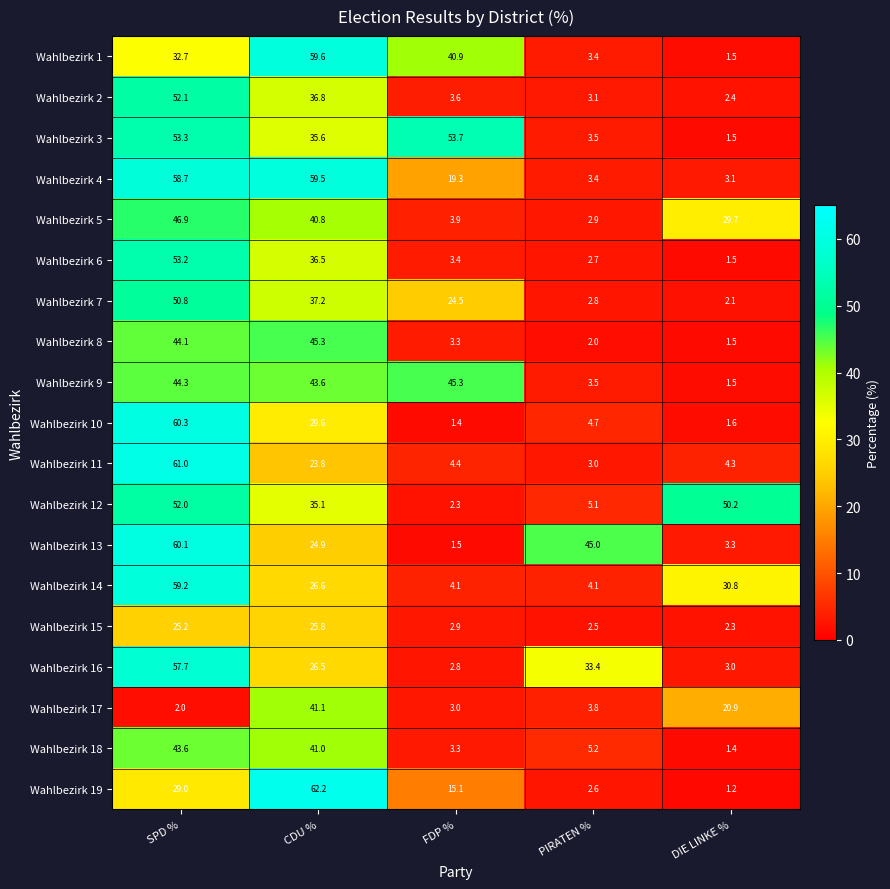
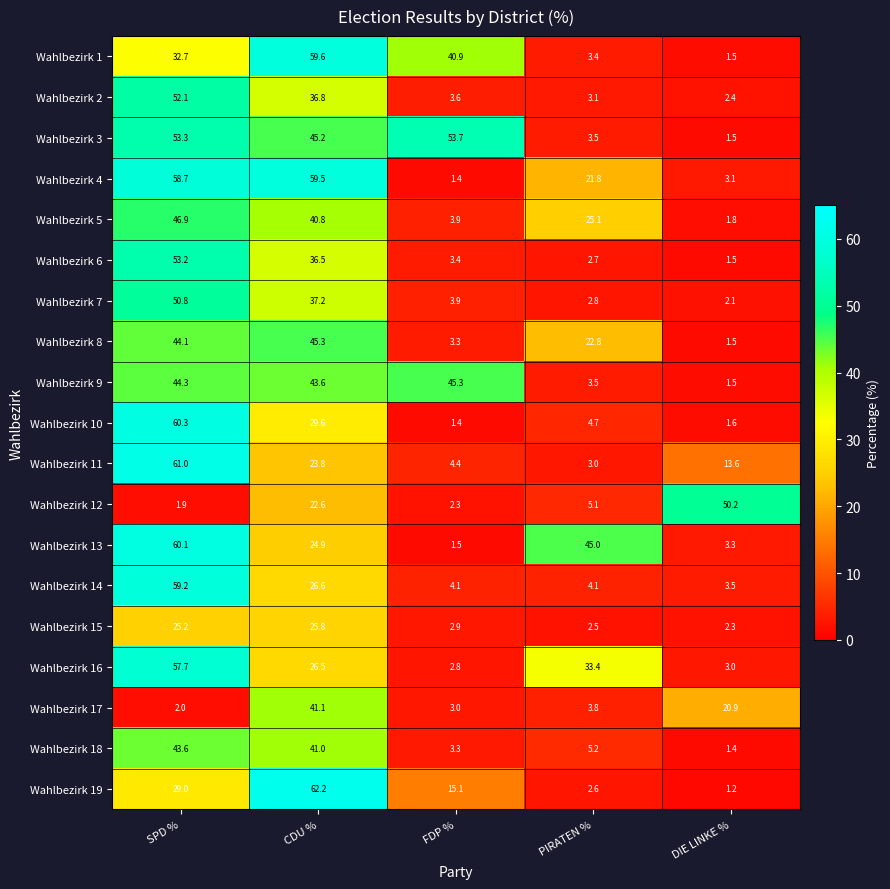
  {
    "Wahlbezirk 1": {
      "SPD %": 32.7,
      "CDU %": 59.6,
      "FDP %": 40.9,
      "PIRATEN %": 3.4,
      "DIE LINKE %": 1.5
    },
    "Wahlbezirk 2": {
      "SPD %": 52.1,
      "CDU %": 36.8,
      "FDP %": 3.6,
      "PIRATEN %": 3.1,
      "DIE LINKE %": 2.4
    },
    "Wahlbezirk 3": {
      "SPD %": 53.3,
-     "CDU %": 35.6,
+     "CDU %": 45.2,
      "FDP %": 53.7,
      "PIRATEN %": 3.5,
      "DIE LINKE %": 1.5
    },
    "Wahlbezirk 4": {
      "SPD %": 58.7,
      "CDU %": 59.5,
-     "FDP %": 19.3,
-     "PIRATEN %": 3.4,
+     "FDP %": 1.4,
+     "PIRATEN %": 21.8,
      "DIE LINKE %": 3.1
    },
    "Wahlbezirk 5": {
      "SPD %": 46.9,
      "CDU %": 40.8,
      "FDP %": 3.9,
-     "PIRATEN %": 2.9,
-     "DIE LINKE %": 29.7
+     "PIRATEN %": 25.1,
+     "DIE LINKE %": 1.8
    },
    "Wahlbezirk 6": {
      "SPD %": 53.2,
      "CDU %": 36.5,
      "FDP %": 3.4,
      "PIRATEN %": 2.7,
      "DIE LINKE %": 1.5
    },
    "Wahlbezirk 7": {
      "SPD %": 50.8,
      "CDU %": 37.2,
-     "FDP %": 24.5,
+     "FDP %": 3.9,
      "PIRATEN %": 2.8,
      "DIE LINKE %": 2.1
    },
    "Wahlbezirk 8": {
      "SPD %": 44.1,
      "CDU %": 45.3,
      "FDP %": 3.3,
-     "PIRATEN %": 2.0,
+     "PIRATEN %": 22.8,
      "DIE LINKE %": 1.5
    },
    "Wahlbezirk 9": {
      "SPD %": 44.3,
      "CDU %": 43.6,
      "FDP %": 45.3,
      "PIRATEN %": 3.5,
      "DIE LINKE %": 1.5
    },
    "Wahlbezirk 10": {
      "SPD %": 60.3,
      "CDU %": 29.6,
      "FDP %": 1.4,
      "PIRATEN %": 4.7,
      "DIE LINKE %": 1.6
    },
    "Wahlbezirk 11": {
      "SPD %": 61.0,
      "CDU %": 23.8,
      "FDP %": 4.4,
      "PIRATEN %": 3.0,
-     "DIE LINKE %": 4.3
+     "DIE LINKE %": 13.6
    },
    "Wahlbezirk 12": {
-     "SPD %": 52.0,
-     "CDU %": 35.1,
+     "SPD %": 1.9,
+     "CDU %": 22.6,
      "FDP %": 2.3,
      "PIRATEN %": 5.1,
      "DIE LINKE %": 50.2
    },
    "Wahlbezirk 13": {
      "SPD %": 60.1,
      "CDU %": 24.9,
      "FDP %": 1.5,
      "PIRATEN %": 45.0,
      "DIE LINKE %": 3.3
    },
    "Wahlbezirk 14": {
      "SPD %": 59.2,
      "CDU %": 26.6,
      "FDP %": 4.1,
      "PIRATEN %": 4.1,
-     "DIE LINKE %": 30.8
+     "DIE LINKE %": 3.5
    },
    "Wahlbezirk 15": {
      "SPD %": 25.2,
      "CDU %": 25.8,
      "FDP %": 2.9,
      "PIRATEN %": 2.5,
      "DIE LINKE %": 2.3
    },
    "Wahlbezirk 16": {
      "SPD %": 57.7,
      "CDU %": 26.5,
      "FDP %": 2.8,
      "PIRATEN %": 33.4,
      "DIE LINKE %": 3.0
    },
    "Wahlbezirk 17": {
      "SPD %": 2.0,
      "CDU %": 41.1,
      "FDP %": 3.0,
      "PIRATEN %": 3.8,
      "DIE LINKE %": 20.9
    },
    "Wahlbezirk 18": {
      "SPD %": 43.6,
      "CDU %": 41.0,
      "FDP %": 3.3,
      "PIRATEN %": 5.2,
      "DIE LINKE %": 1.4
    },
    "Wahlbezirk 19": {
      "SPD %": 29.0,
      "CDU %": 62.2,
      "FDP %": 15.1,
      "PIRATEN %": 2.6,
      "DIE LINKE %": 1.2
    }
  }
